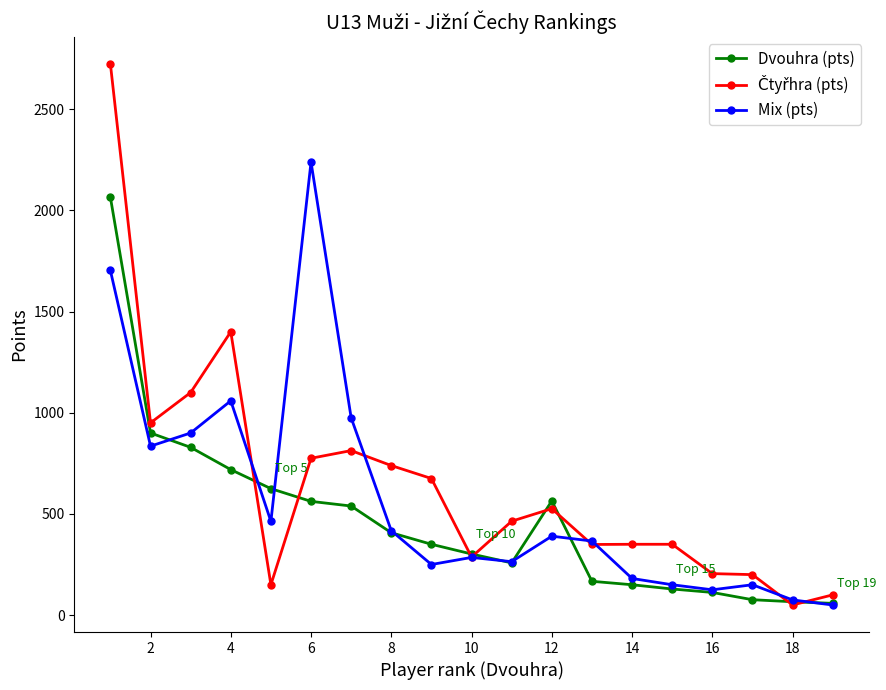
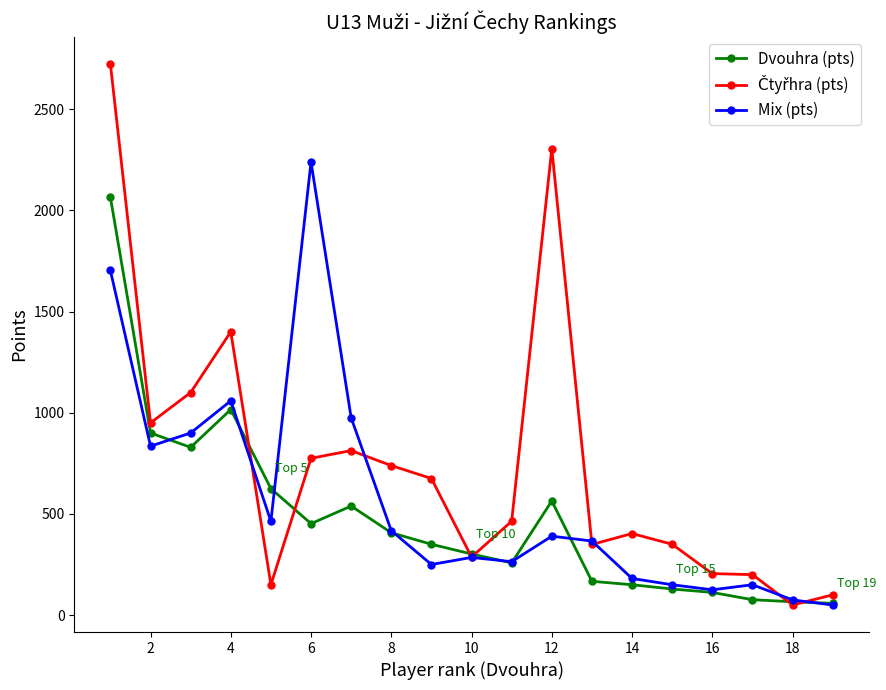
  {
    "Dvouhra (pts)": {
      "2": 900,
-     "4": 720,
-     "6": 560,
+     "4": 1020,
+     "6": 450,
      "10": 300,
      "12": 560,
      "14": 150,
      "16": 110
    },
    "Čtyřhra (pts)": {
      "2": 950,
      "4": 1400,
      "8": 740,
-     "12": 530,
-     "14": 350,
+     "12": 2310,
+     "14": 400,
      "18": 50
    },
    "Mix (pts)": {
      "2": 840,
      "4": 1060,
      "6": 2240,
      "12": 390,
      "14": 180,
      "16": 130
    }
  }
